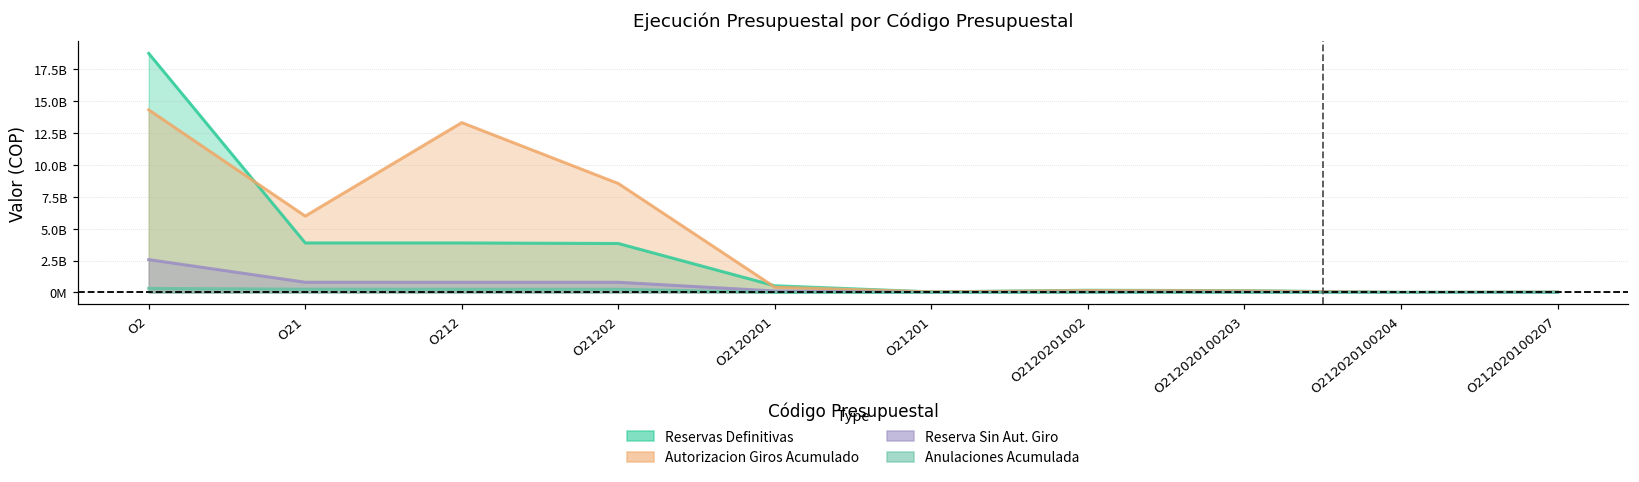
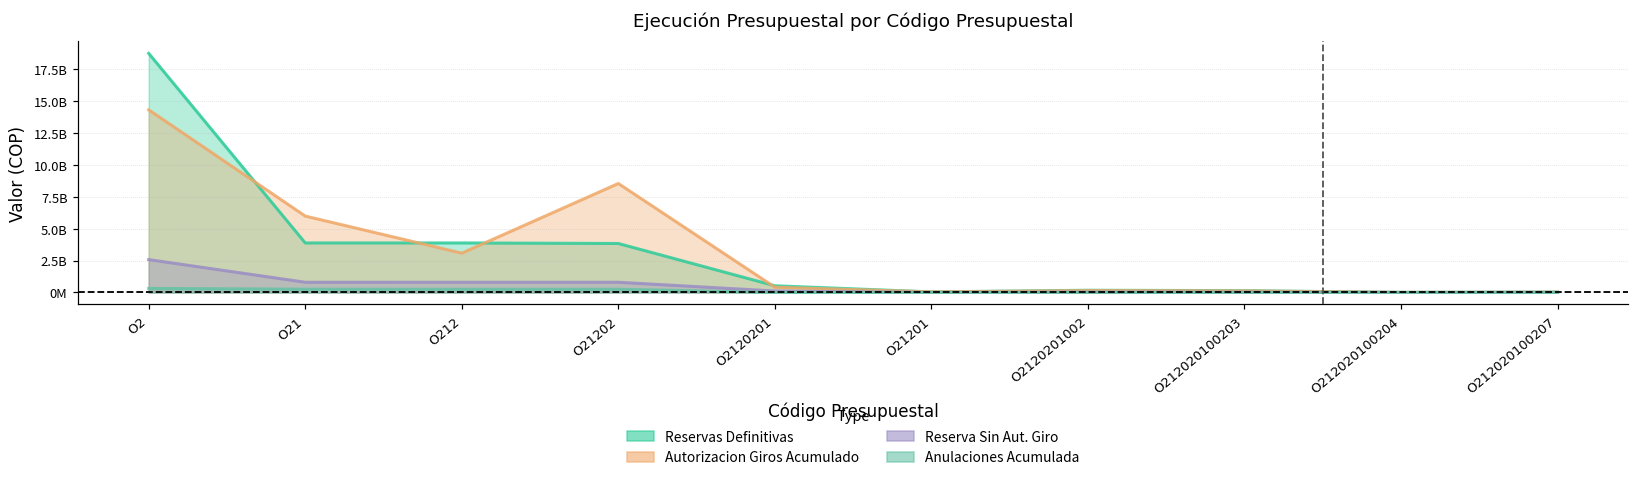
  {
    "Autorizacion Giros Acumulado": {
      "O2": 14300000000,
      "O21": 6000000000,
-     "O212": 13300000000,
+     "O212": 3100000000,
      "O21202": 8500000000
    }
  }
